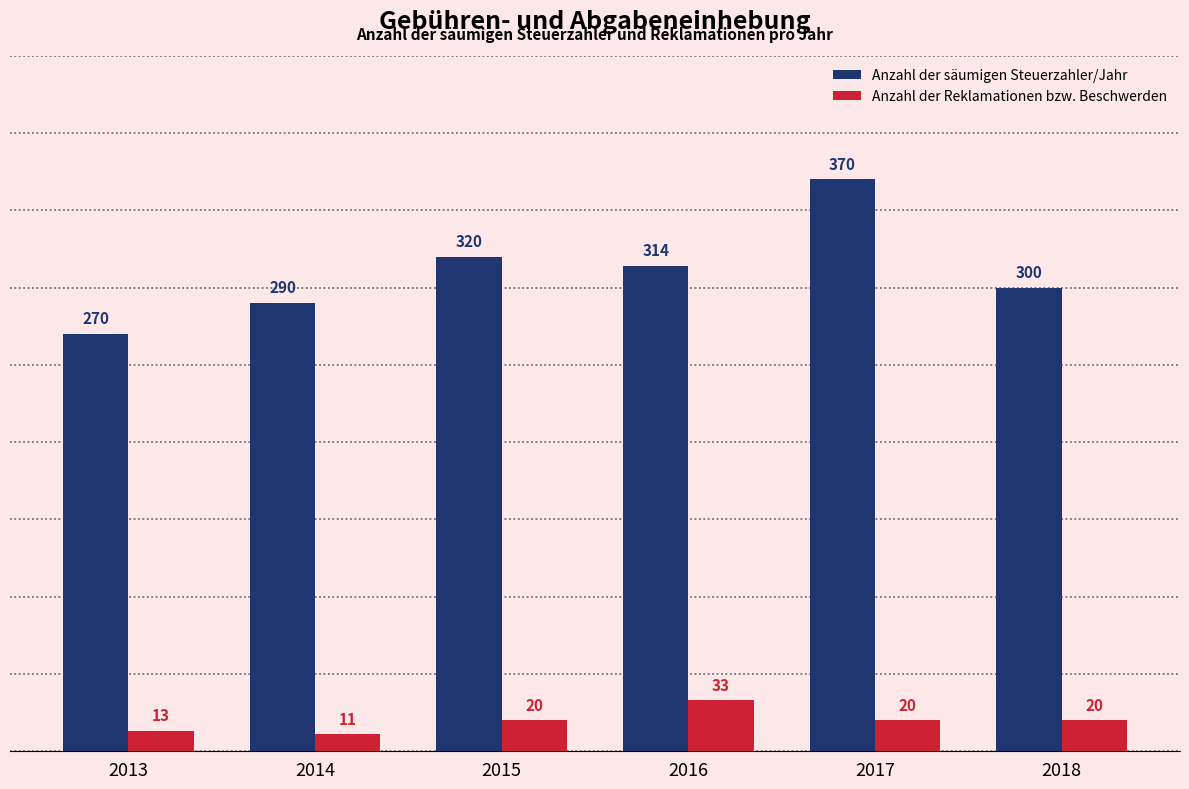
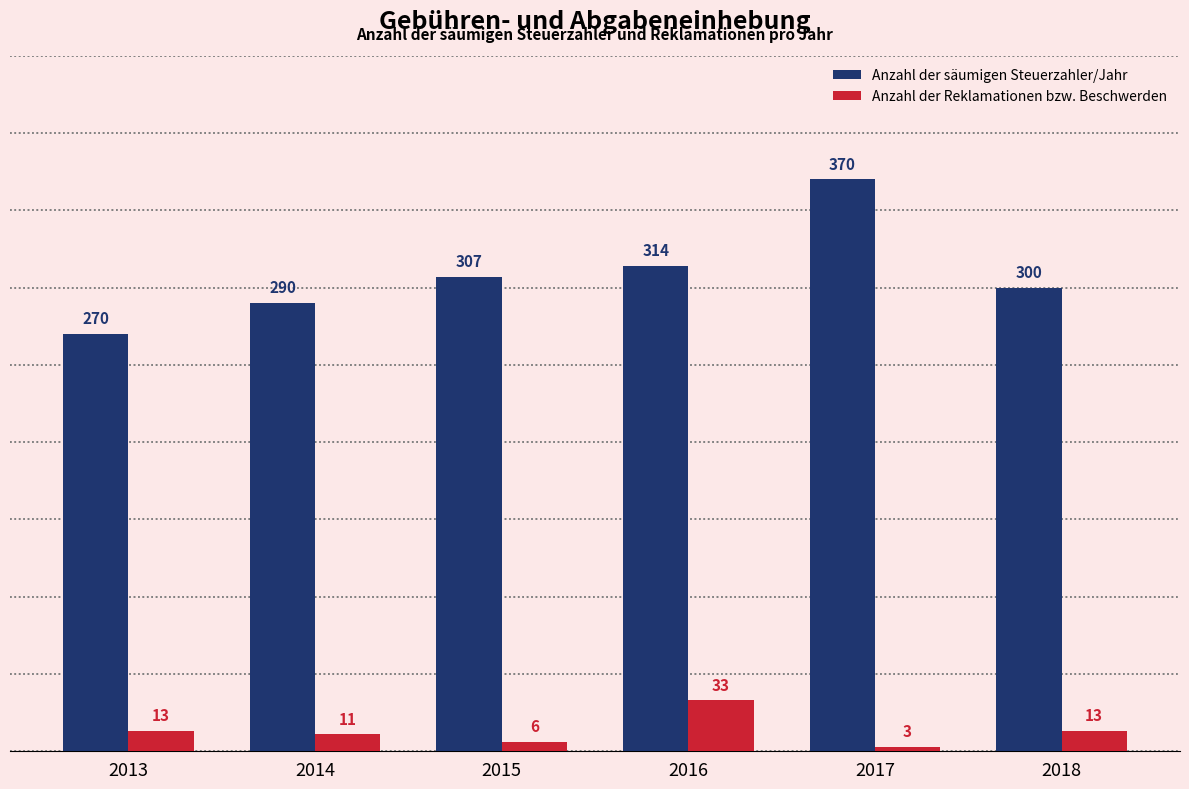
  {
    "Anzahl der säumigen Steuerzahler/Jahr": {
      "2013": 270,
      "2014": 290,
-     "2015": 320,
+     "2015": 307,
      "2016": 314,
      "2017": 370,
      "2018": 300
    },
    "Anzahl der Reklamationen bzw. Beschwerden": {
      "2013": 13,
      "2014": 11,
-     "2015": 20,
+     "2015": 6,
      "2016": 33,
-     "2017": 20,
-     "2018": 20
+     "2017": 3,
+     "2018": 13
    }
  }
